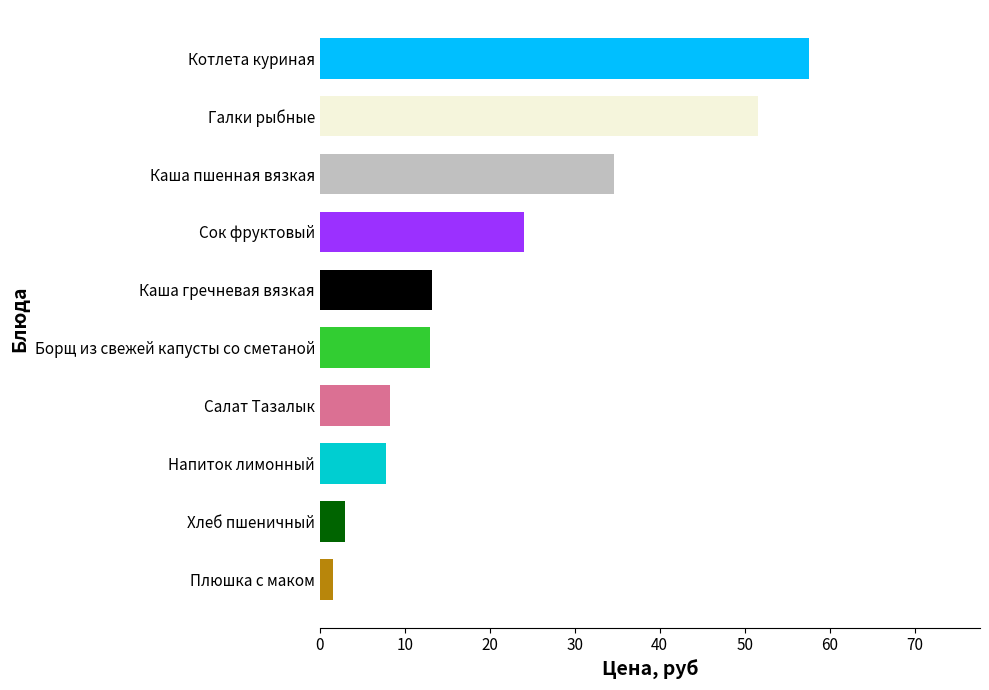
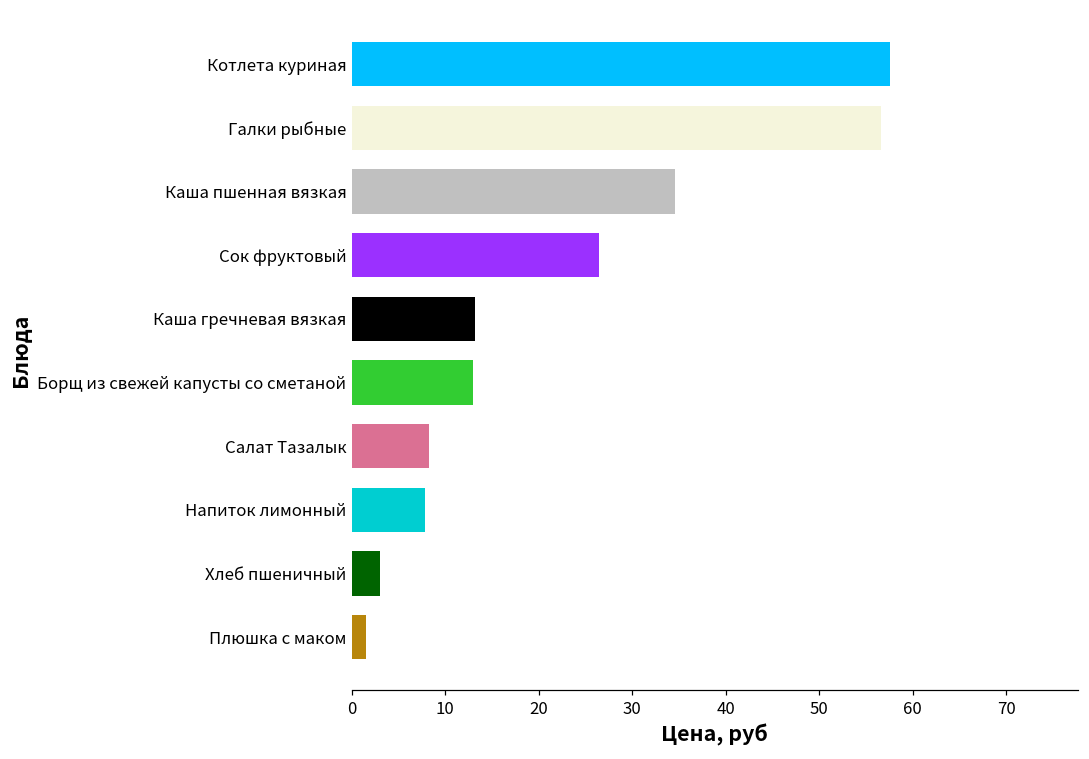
  {
    "Котлета куриная": 58,
-   "Галки рыбные": 52,
+   "Галки рыбные": 57,
    "Каша пшенная вязкая": 35,
-   "Сок фруктовый": 24,
+   "Сок фруктовый": 27,
    "Каша гречневая вязкая": 13,
    "Борщ из свежей капусты со сметаной": 13,
    "Салат Тазалык": 8,
    "Напиток лимонный": 8,
    "Хлеб пшеничный": 3,
    "Плюшка с маком": 2
  }
